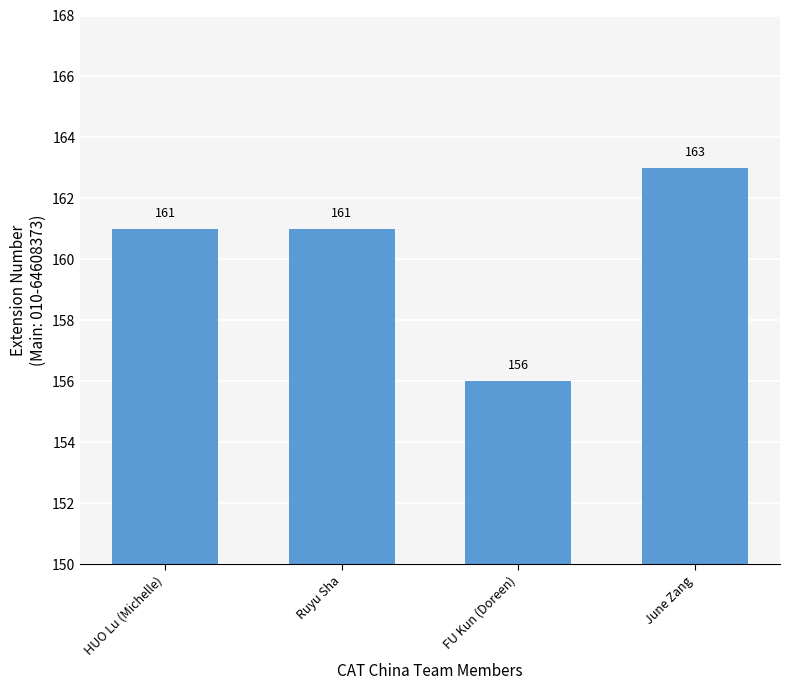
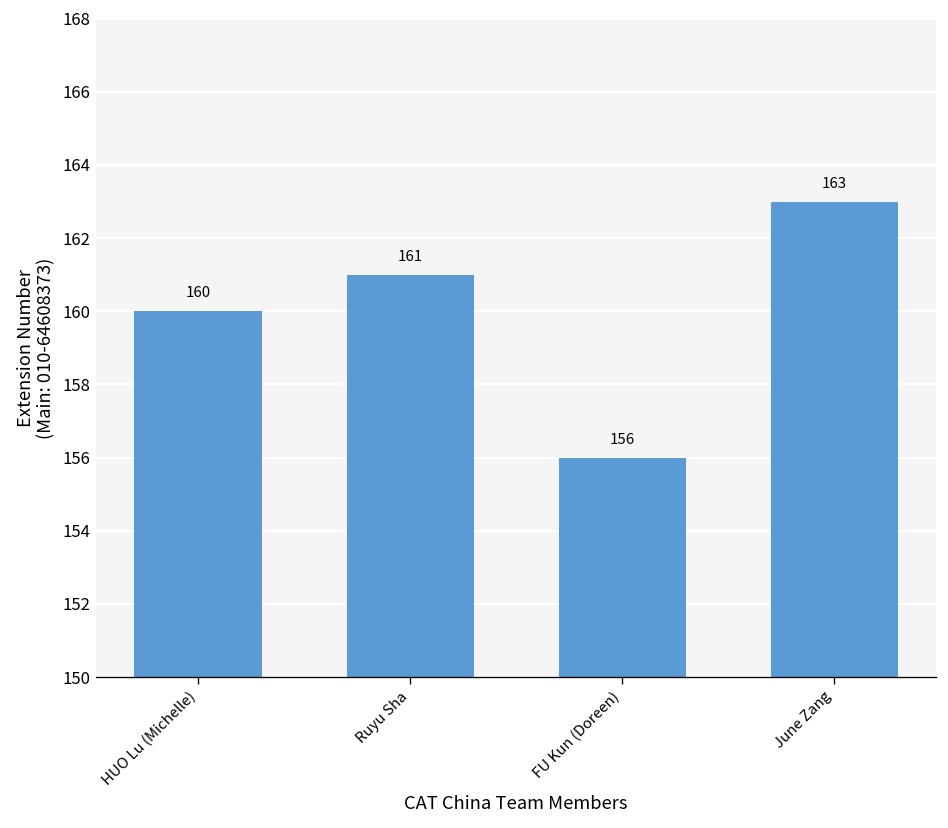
  {
-   "HUO Lu (Michelle)": 161,
+   "HUO Lu (Michelle)": 160,
    "Ruyu Sha": 161,
    "FU Kun (Doreen)": 156,
    "June Zang": 163
  }
